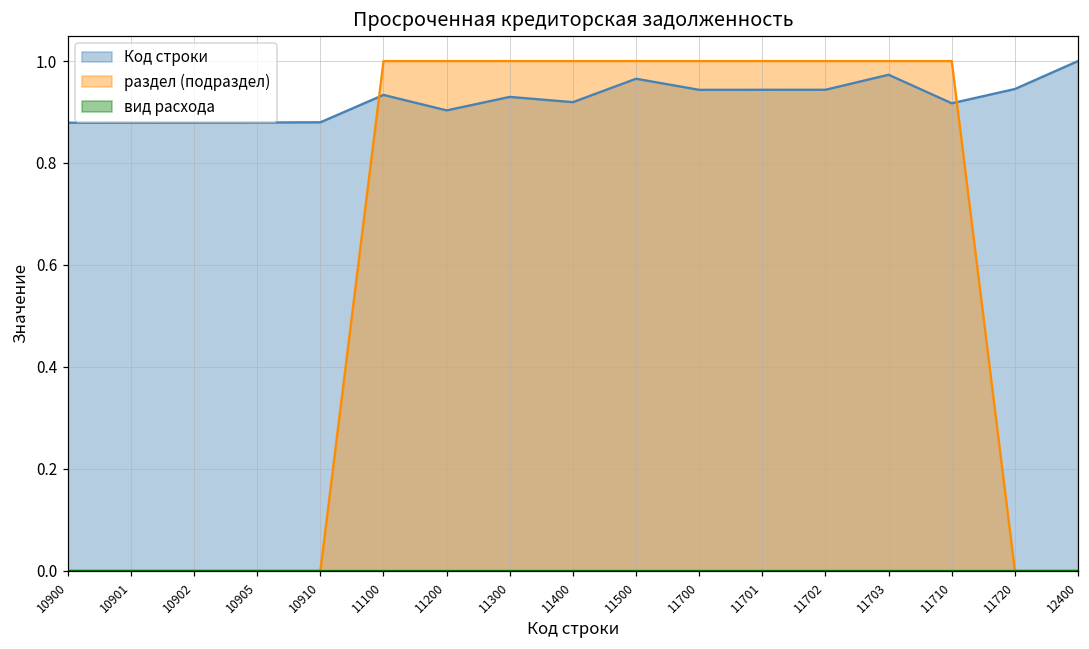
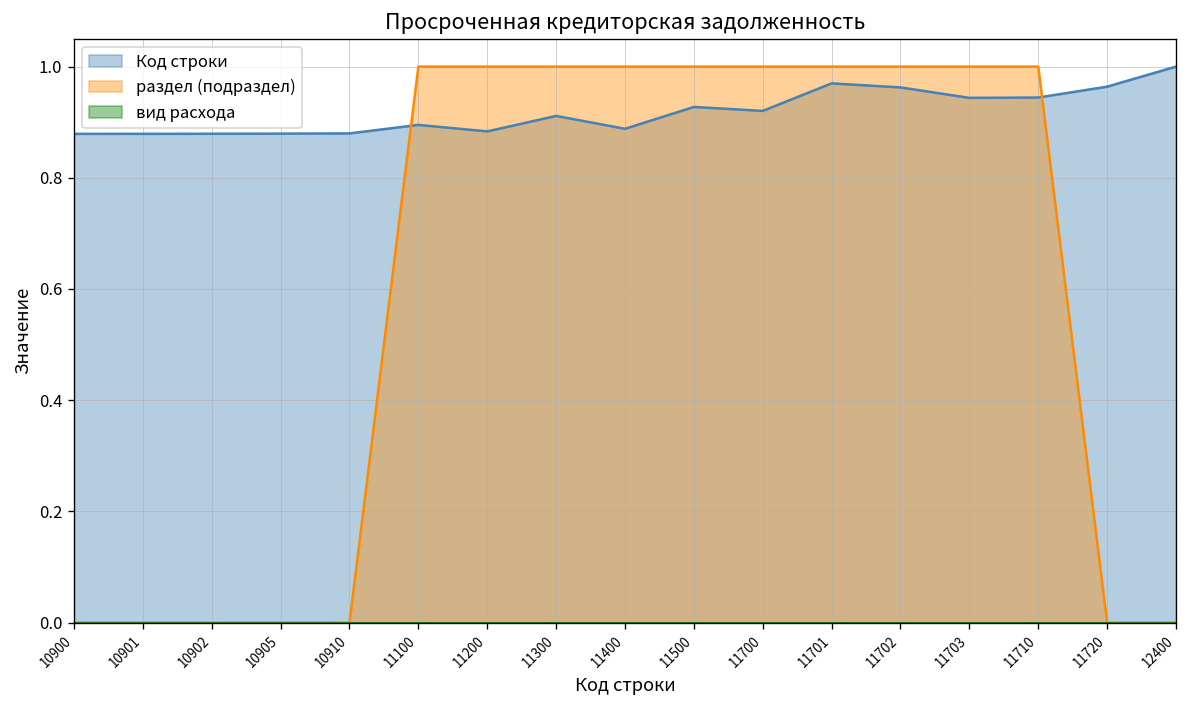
  {
    "Код строки": {
      "10900": 0.88,
      "10901": 0.88,
      "10902": 0.88,
      "10905": 0.88,
      "10910": 0.88,
-     "11100": 0.93,
-     "11200": 0.90,
-     "11300": 0.93,
-     "11400": 0.92,
-     "11500": 0.97,
-     "11700": 0.94,
-     "11701": 0.94,
-     "11702": 0.94,
-     "11703": 0.97,
-     "11710": 0.92,
-     "11720": 0.95,
+     "11100": 0.90,
+     "11200": 0.88,
+     "11300": 0.91,
+     "11400": 0.89,
+     "11500": 0.93,
+     "11700": 0.92,
+     "11701": 0.97,
+     "11702": 0.96,
+     "11703": 0.94,
+     "11710": 0.94,
+     "11720": 0.96,
      "12400": 1.00
    },
    "раздел (подраздел)": {
      "11100": 1.00,
      "11200": 1.00,
      "11300": 1.00,
      "11400": 1.00,
      "11500": 1.00,
      "11700": 1.00,
      "11701": 1.00,
      "11702": 1.00,
      "11703": 1.00,
      "11710": 1.00
    },
    "вид расхода": {
      "11100": 0.00,
      "11200": 0.00,
      "11300": 0.00,
      "11400": 0.00,
      "11500": 0.00,
      "11700": 0.00,
      "11701": 0.00,
      "11702": 0.00,
      "11703": 0.00,
      "11710": 0.00
    }
  }
